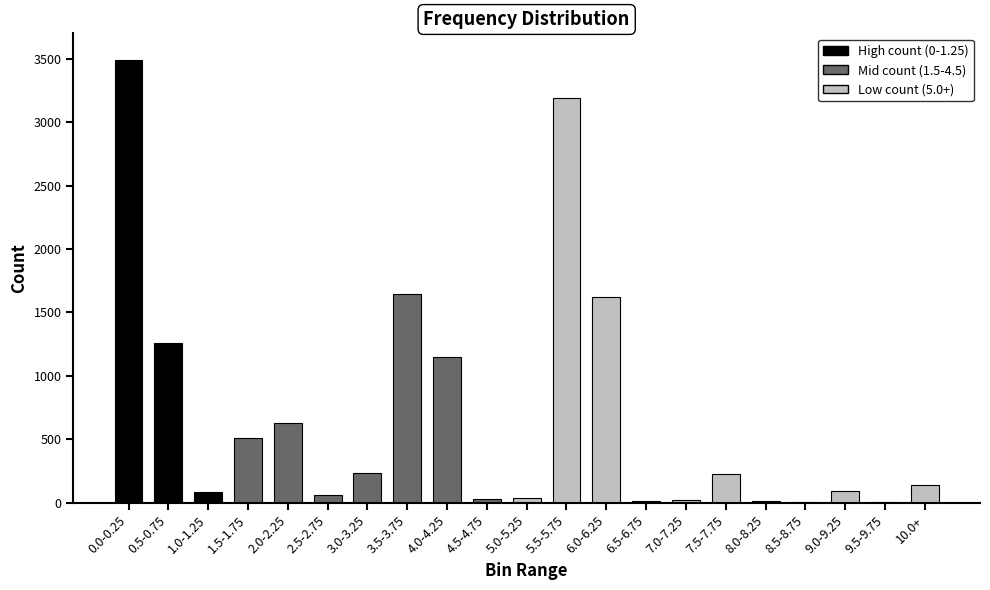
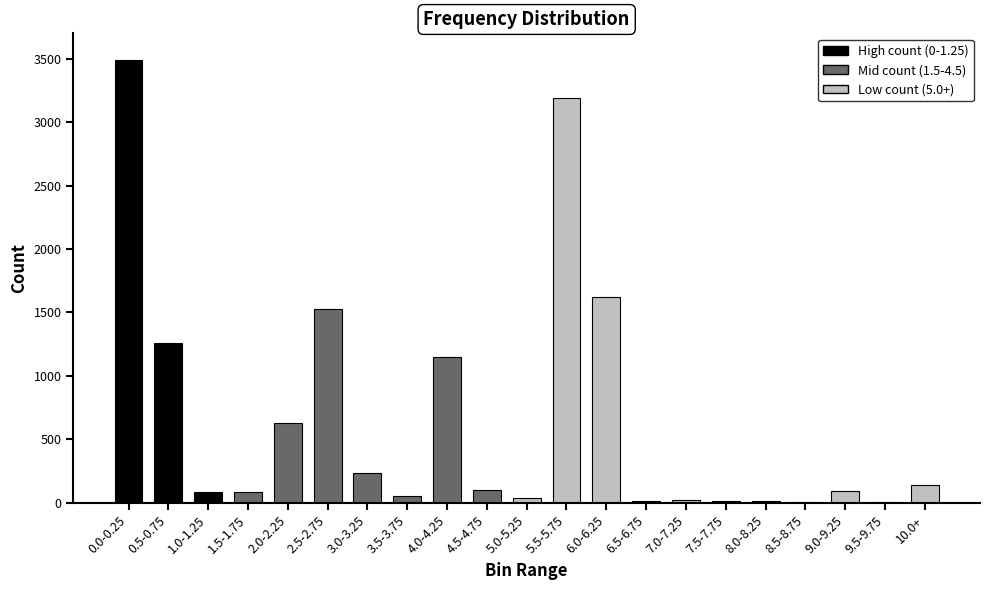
  {
    "0.0-0.25": 3490,
    "0.5-0.75": 1260,
    "1.0-1.25": 90,
-   "1.5-1.75": 510,
+   "1.5-1.75": 80,
    "2.0-2.25": 630,
-   "2.5-2.75": 70,
+   "2.5-2.75": 1520,
    "3.0-3.25": 230,
-   "3.5-3.75": 1640,
+   "3.5-3.75": 50,
    "4.0-4.25": 1150,
-   "4.5-4.75": 30,
+   "4.5-4.75": 100,
    "5.0-5.25": 40,
    "5.5-5.75": 3190,
    "6.0-6.25": 1620,
-   "7.5-7.75": 230,
+   "7.5-7.75": 10,
    "9.0-9.25": 100,
    "10.0+": 140
  }
